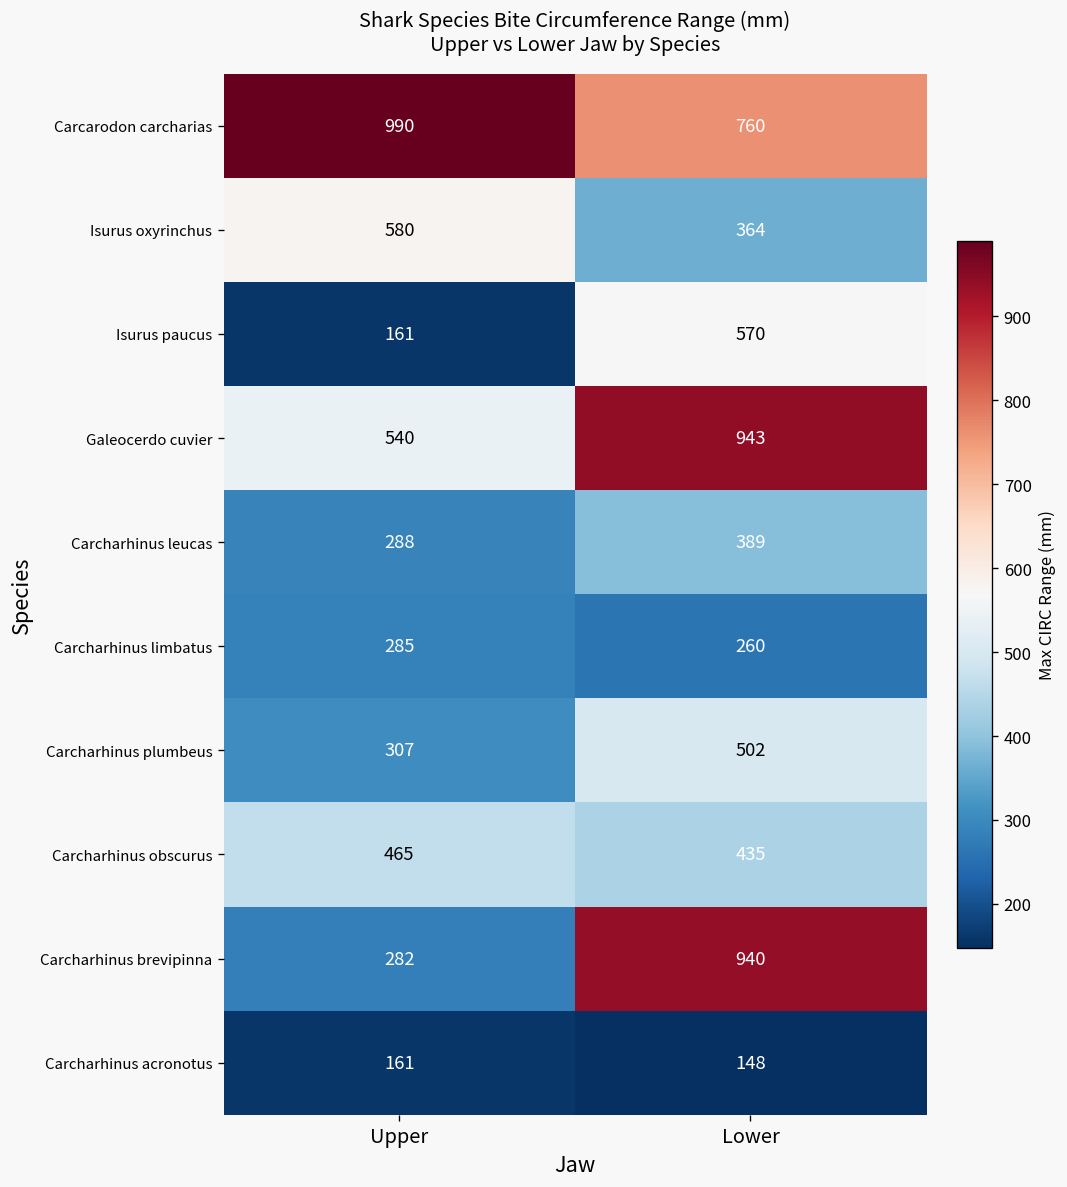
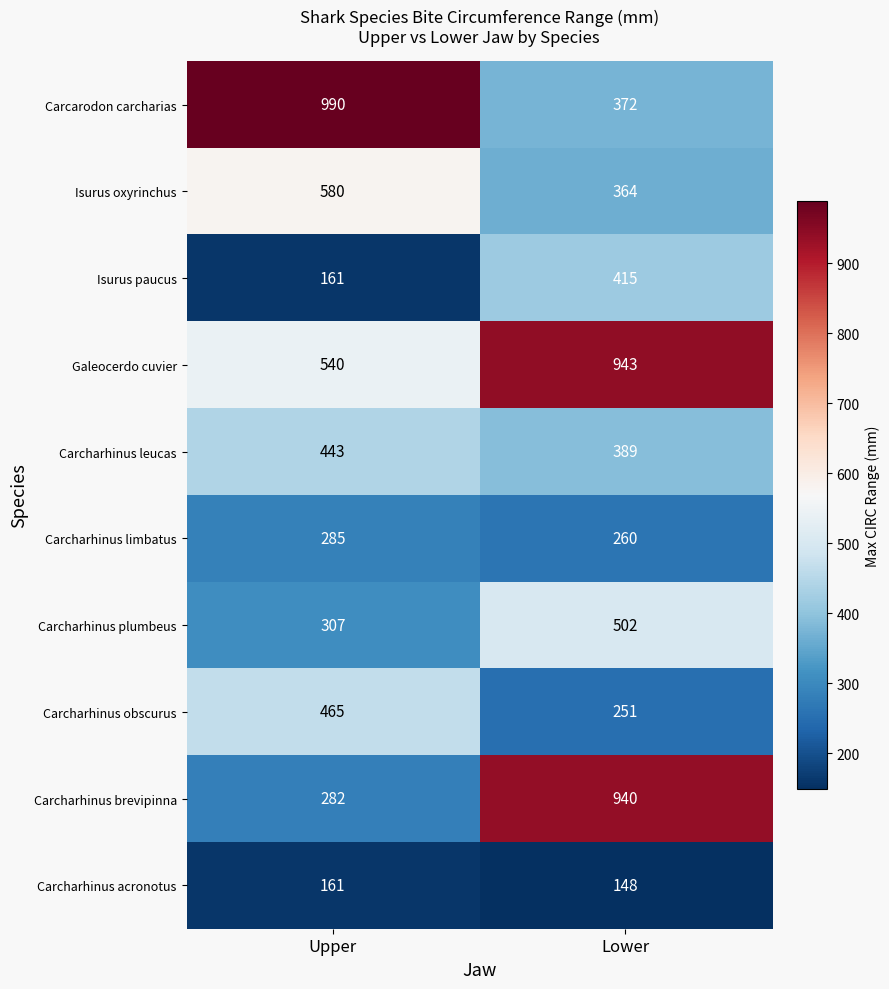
  {
    "Carcarodon carcharias": {
      "Upper": 990,
-     "Lower": 760
+     "Lower": 372
    },
    "Isurus oxyrinchus": {
      "Upper": 580,
      "Lower": 364
    },
    "Isurus paucus": {
      "Upper": 161,
-     "Lower": 570
+     "Lower": 415
    },
    "Galeocerdo cuvier": {
      "Upper": 540,
      "Lower": 943
    },
    "Carcharhinus leucas": {
-     "Upper": 288,
+     "Upper": 443,
      "Lower": 389
    },
    "Carcharhinus limbatus": {
      "Upper": 285,
      "Lower": 260
    },
    "Carcharhinus plumbeus": {
      "Upper": 307,
      "Lower": 502
    },
    "Carcharhinus obscurus": {
      "Upper": 465,
-     "Lower": 435
+     "Lower": 251
    },
    "Carcharhinus brevipinna": {
      "Upper": 282,
      "Lower": 940
    },
    "Carcharhinus acronotus": {
      "Upper": 161,
      "Lower": 148
    }
  }
